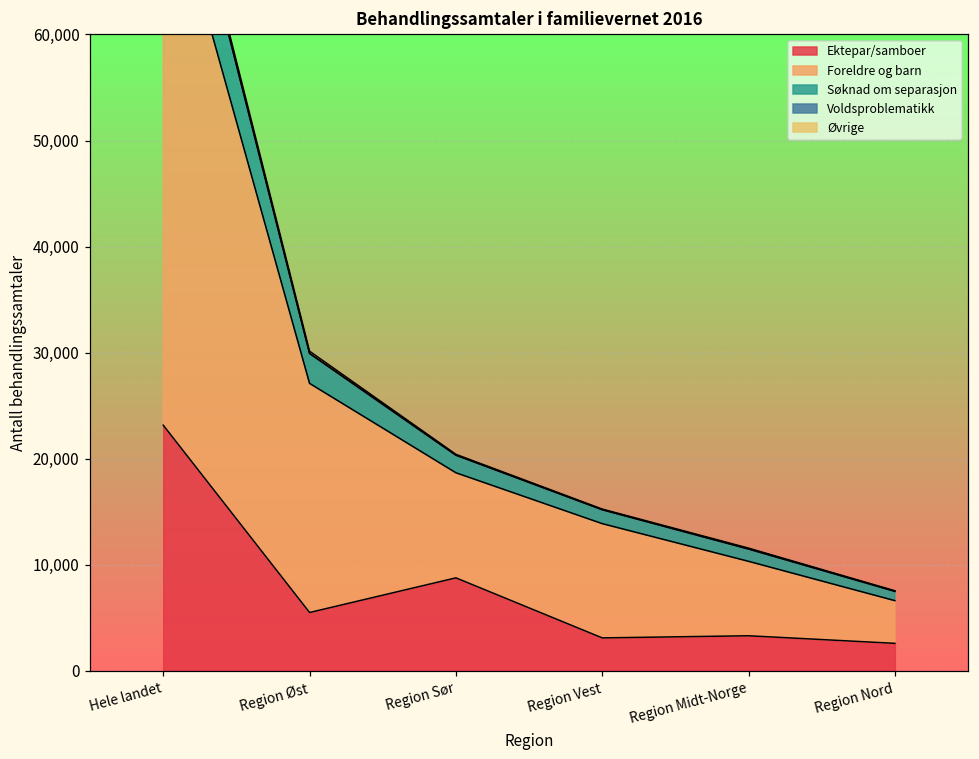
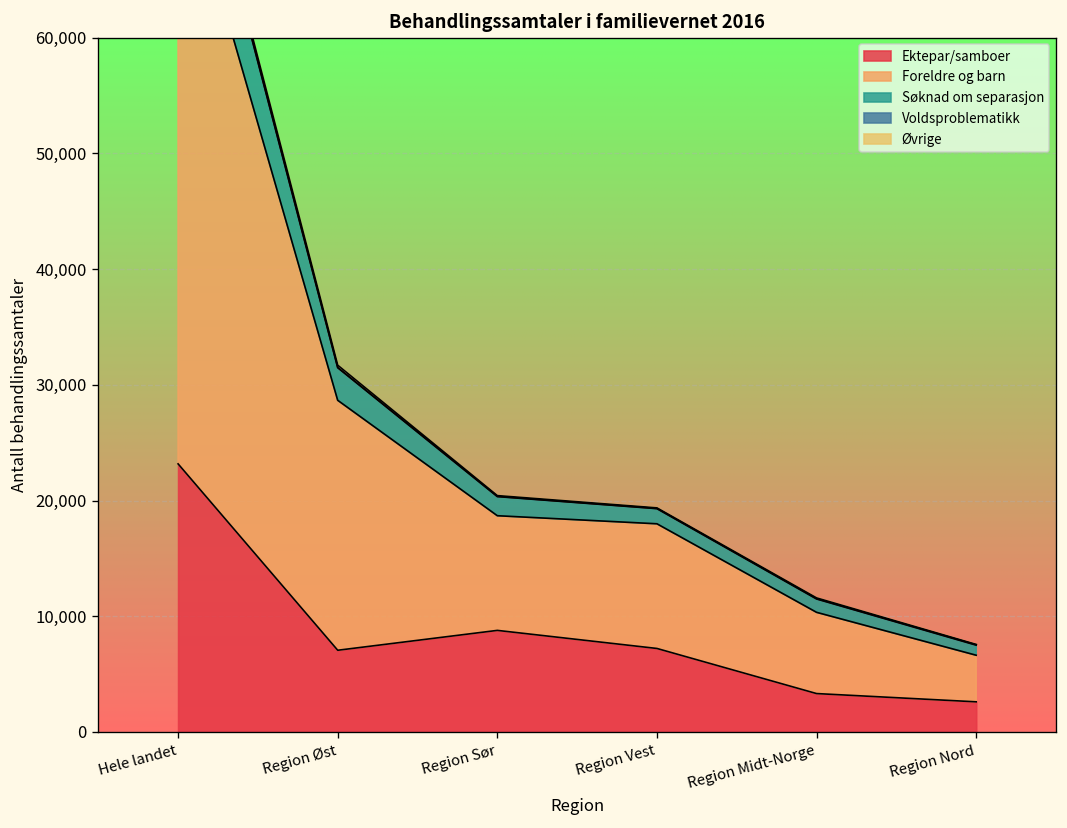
  {
    "Ektepar/samboer": {
      "Hele landet": "23,000",
-     "Region Øst": "6,000",
+     "Region Øst": "7,000",
      "Region Sør": "9,000",
-     "Region Vest": "3,000",
+     "Region Vest": "7,000",
      "Region Midt-Norge": "3,000",
      "Region Nord": "3,000"
    }
  }
